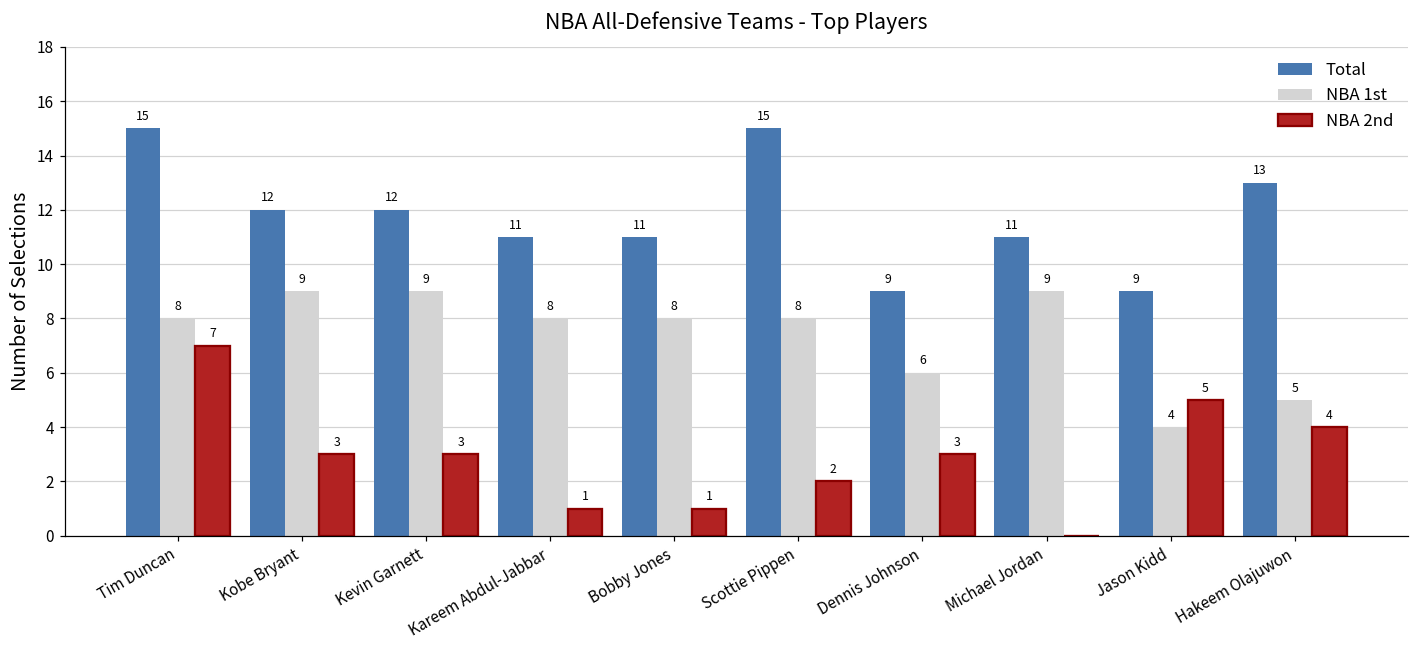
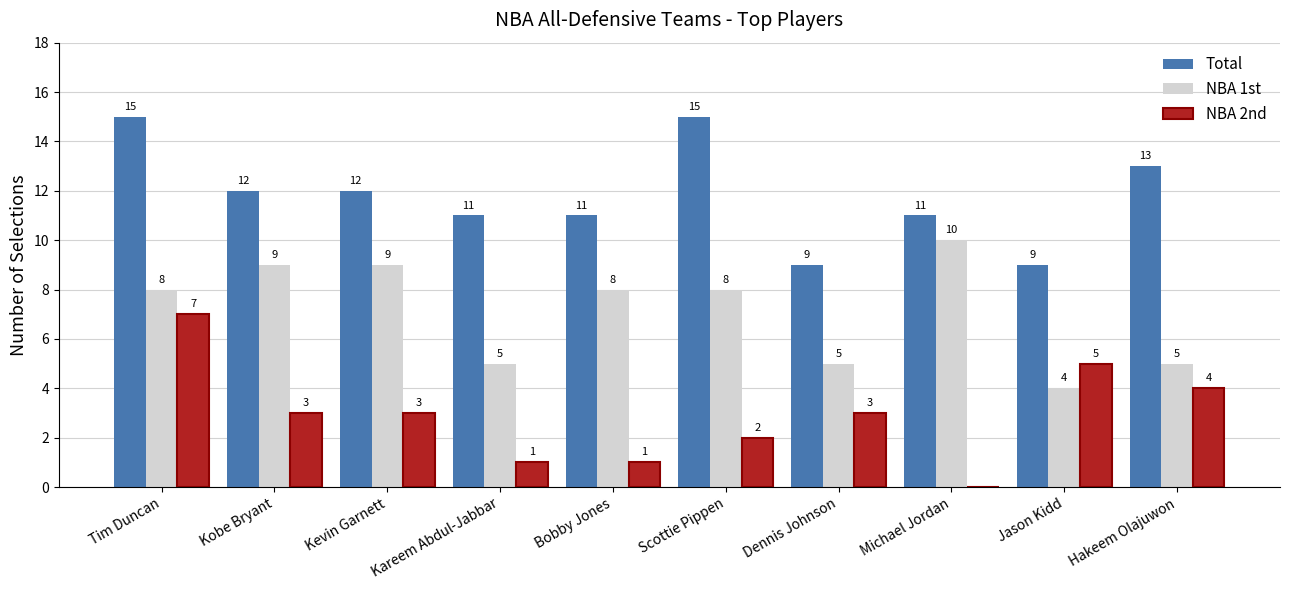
  {
    "Total": {
      "Tim Duncan": 15,
      "Kobe Bryant": 12,
      "Kevin Garnett": 12,
      "Kareem Abdul-Jabbar": 11,
      "Bobby Jones": 11,
      "Scottie Pippen": 15,
      "Dennis Johnson": 9,
      "Michael Jordan": 11,
      "Jason Kidd": 9,
      "Hakeem Olajuwon": 13
    },
    "NBA 1st": {
      "Tim Duncan": 8,
      "Kobe Bryant": 9,
      "Kevin Garnett": 9,
-     "Kareem Abdul-Jabbar": 8,
+     "Kareem Abdul-Jabbar": 5,
      "Bobby Jones": 8,
      "Scottie Pippen": 8,
-     "Dennis Johnson": 6,
-     "Michael Jordan": 9,
+     "Dennis Johnson": 5,
+     "Michael Jordan": 10,
      "Jason Kidd": 4,
      "Hakeem Olajuwon": 5
    },
    "NBA 2nd": {
      "Tim Duncan": 7,
      "Kobe Bryant": 3,
      "Kevin Garnett": 3,
      "Kareem Abdul-Jabbar": 1,
      "Bobby Jones": 1,
      "Scottie Pippen": 2,
      "Dennis Johnson": 3,
      "Jason Kidd": 5,
      "Hakeem Olajuwon": 4
    }
  }
